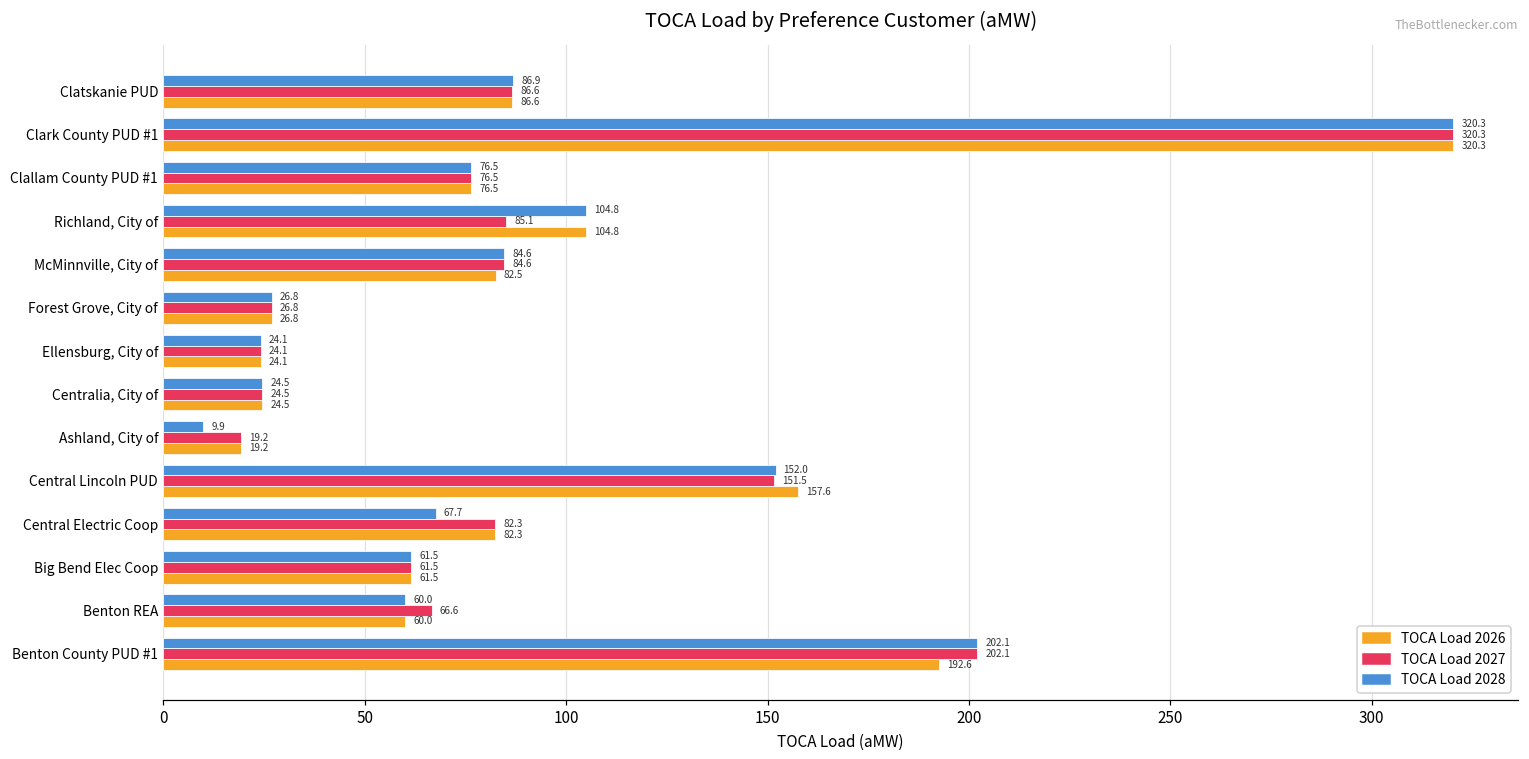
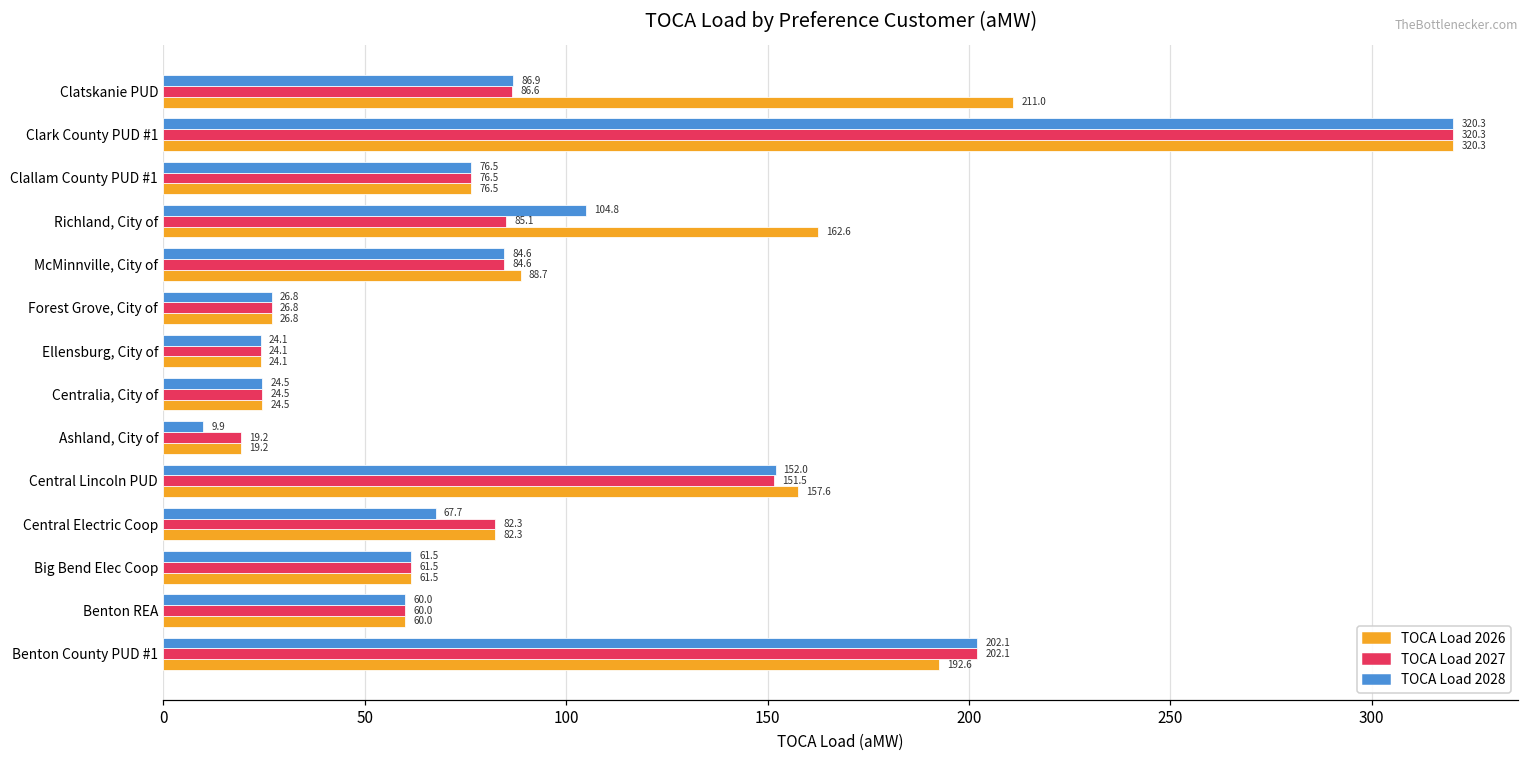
  {
    "TOCA Load 2026": {
-     "Clatskanie PUD": 86.6,
+     "Clatskanie PUD": 211.0,
      "Clark County PUD #1": 320.3,
      "Clallam County PUD #1": 76.5,
-     "Richland, City of": 104.8,
-     "McMinnville, City of": 82.5,
+     "Richland, City of": 162.6,
+     "McMinnville, City of": 88.7,
      "Forest Grove, City of": 26.8,
      "Ellensburg, City of": 24.1,
      "Centralia, City of": 24.5,
      "Ashland, City of": 19.2,
      "Central Lincoln PUD": 157.6,
      "Central Electric Coop": 82.3,
      "Big Bend Elec Coop": 61.5,
      "Benton REA": 60.0,
      "Benton County PUD #1": 192.6
    },
    "TOCA Load 2027": {
      "Clatskanie PUD": 86.6,
      "Clark County PUD #1": 320.3,
      "Clallam County PUD #1": 76.5,
      "Richland, City of": 85.1,
      "McMinnville, City of": 84.6,
      "Forest Grove, City of": 26.8,
      "Ellensburg, City of": 24.1,
      "Centralia, City of": 24.5,
      "Ashland, City of": 19.2,
      "Central Lincoln PUD": 151.5,
      "Central Electric Coop": 82.3,
      "Big Bend Elec Coop": 61.5,
-     "Benton REA": 66.6,
+     "Benton REA": 60.0,
      "Benton County PUD #1": 202.1
    },
    "TOCA Load 2028": {
      "Clatskanie PUD": 86.9,
      "Clark County PUD #1": 320.3,
      "Clallam County PUD #1": 76.5,
      "Richland, City of": 104.8,
      "McMinnville, City of": 84.6,
      "Forest Grove, City of": 26.8,
      "Ellensburg, City of": 24.1,
      "Centralia, City of": 24.5,
      "Ashland, City of": 9.9,
      "Central Lincoln PUD": 152.0,
      "Central Electric Coop": 67.7,
      "Big Bend Elec Coop": 61.5,
      "Benton REA": 60.0,
      "Benton County PUD #1": 202.1
    }
  }
